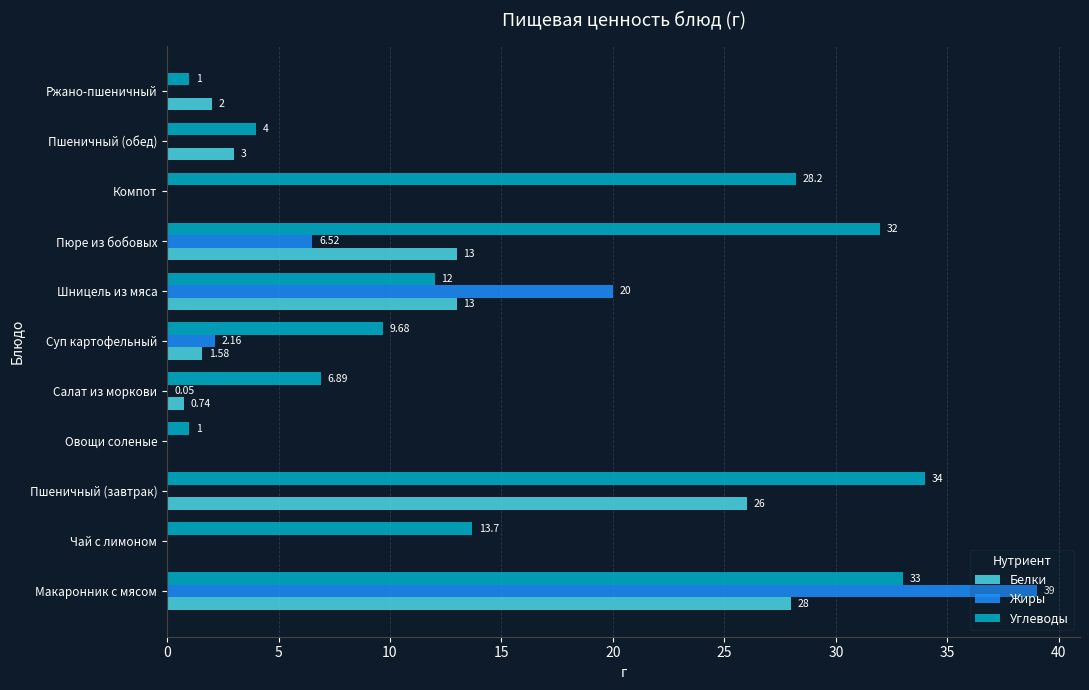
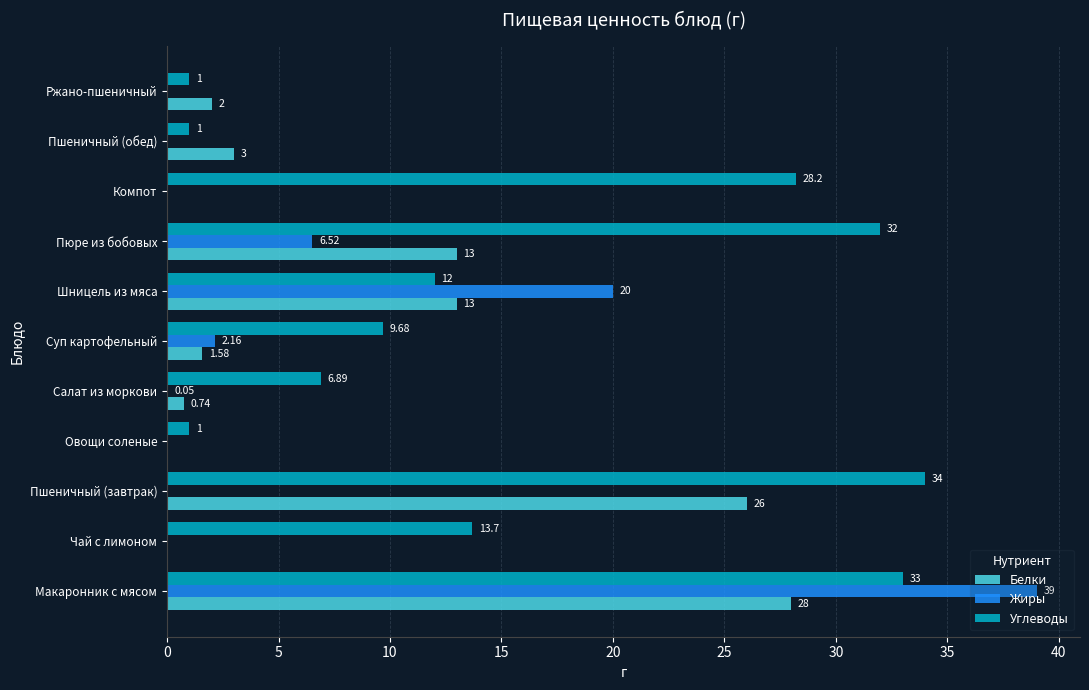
  {
    "Белки": {
      "Ржано-пшеничный": 2,
      "Пшеничный (обед)": 3,
      "Пюре из бобовых": 13,
      "Шницель из мяса": 13,
      "Суп картофельный": 1.58,
      "Салат из моркови": 0.74,
      "Пшеничный (завтрак)": 26,
      "Макаронник с мясом": 28
    },
    "Жиры": {
      "Пюре из бобовых": 6.52,
      "Шницель из мяса": 20,
      "Суп картофельный": 2.16,
      "Салат из моркови": 0.05
    },
    "Углеводы": {
      "Ржано-пшеничный": 1,
-     "Пшеничный (обед)": 4,
+     "Пшеничный (обед)": 1,
      "Компот": 28.2,
      "Пюре из бобовых": 32,
      "Шницель из мяса": 12,
      "Суп картофельный": 9.68,
      "Салат из моркови": 6.89,
      "Овощи соленые": 1,
      "Пшеничный (завтрак)": 34,
      "Чай с лимоном": 13.7,
      "Макаронник с мясом": 33
    }
  }
